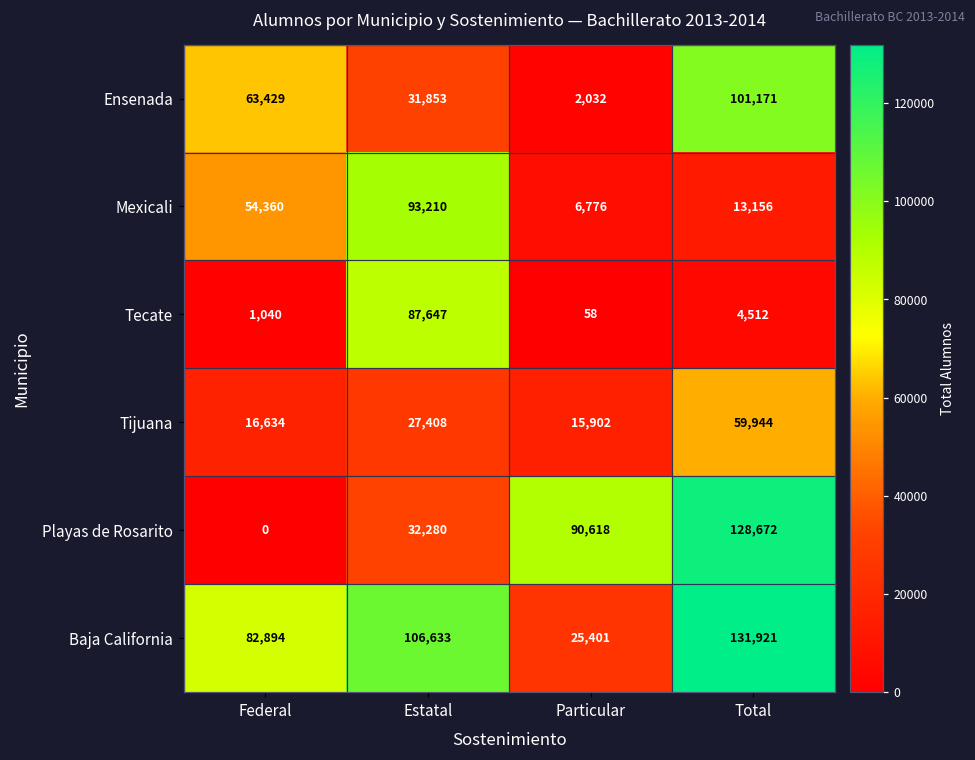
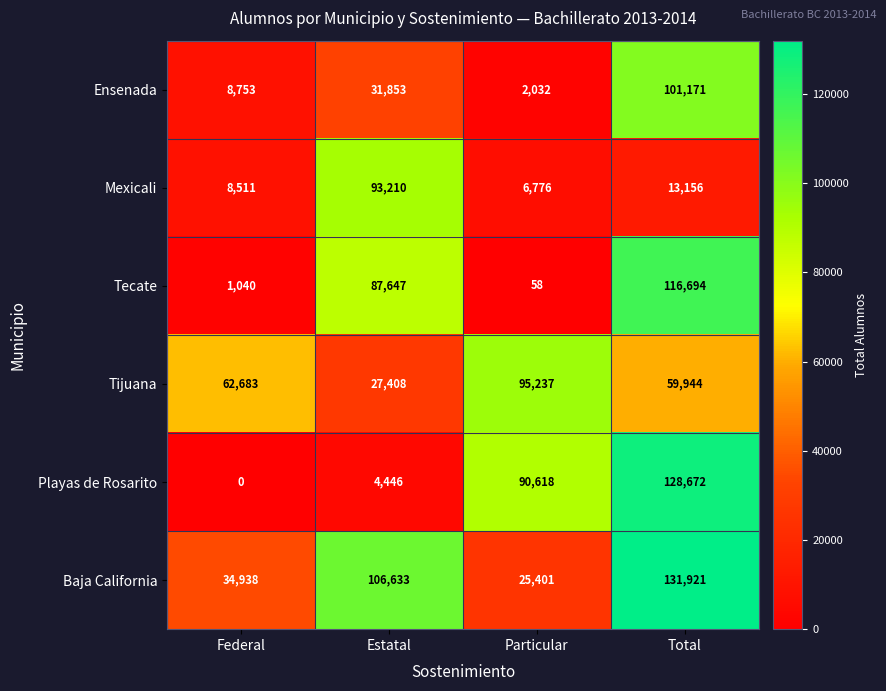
  {
    "Ensenada": {
-     "Federal": "63,429",
+     "Federal": "8,753",
      "Estatal": "31,853",
      "Particular": "2,032",
      "Total": "101,171"
    },
    "Mexicali": {
-     "Federal": "54,360",
+     "Federal": "8,511",
      "Estatal": "93,210",
      "Particular": "6,776",
      "Total": "13,156"
    },
    "Tecate": {
      "Federal": "1,040",
      "Estatal": "87,647",
      "Particular": "58",
-     "Total": "4,512"
+     "Total": "116,694"
    },
    "Tijuana": {
-     "Federal": "16,634",
+     "Federal": "62,683",
      "Estatal": "27,408",
-     "Particular": "15,902",
+     "Particular": "95,237",
      "Total": "59,944"
    },
    "Playas de Rosarito": {
      "Federal": "0",
-     "Estatal": "32,280",
+     "Estatal": "4,446",
      "Particular": "90,618",
      "Total": "128,672"
    },
    "Baja California": {
-     "Federal": "82,894",
+     "Federal": "34,938",
      "Estatal": "106,633",
      "Particular": "25,401",
      "Total": "131,921"
    }
  }
